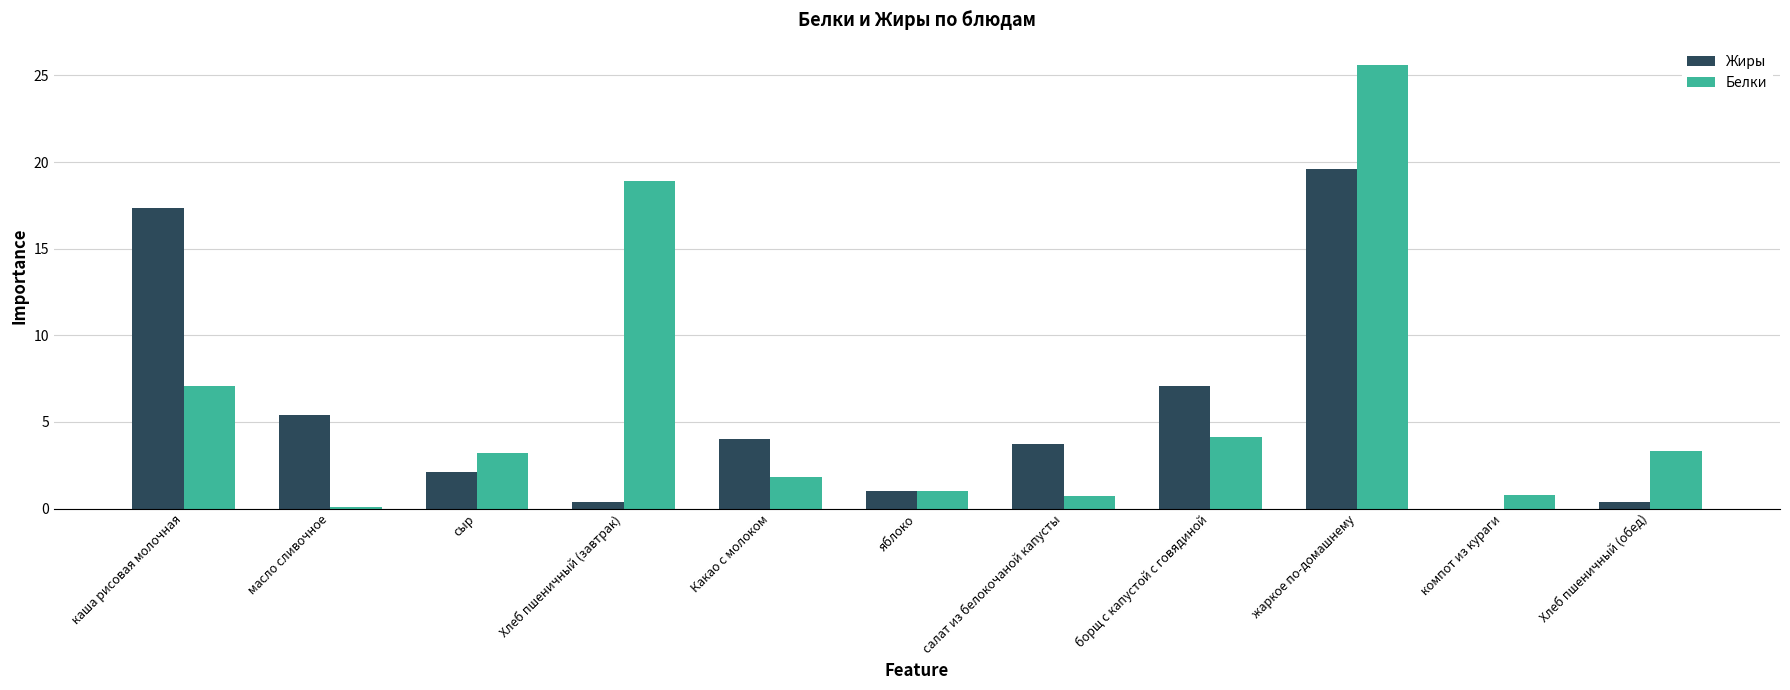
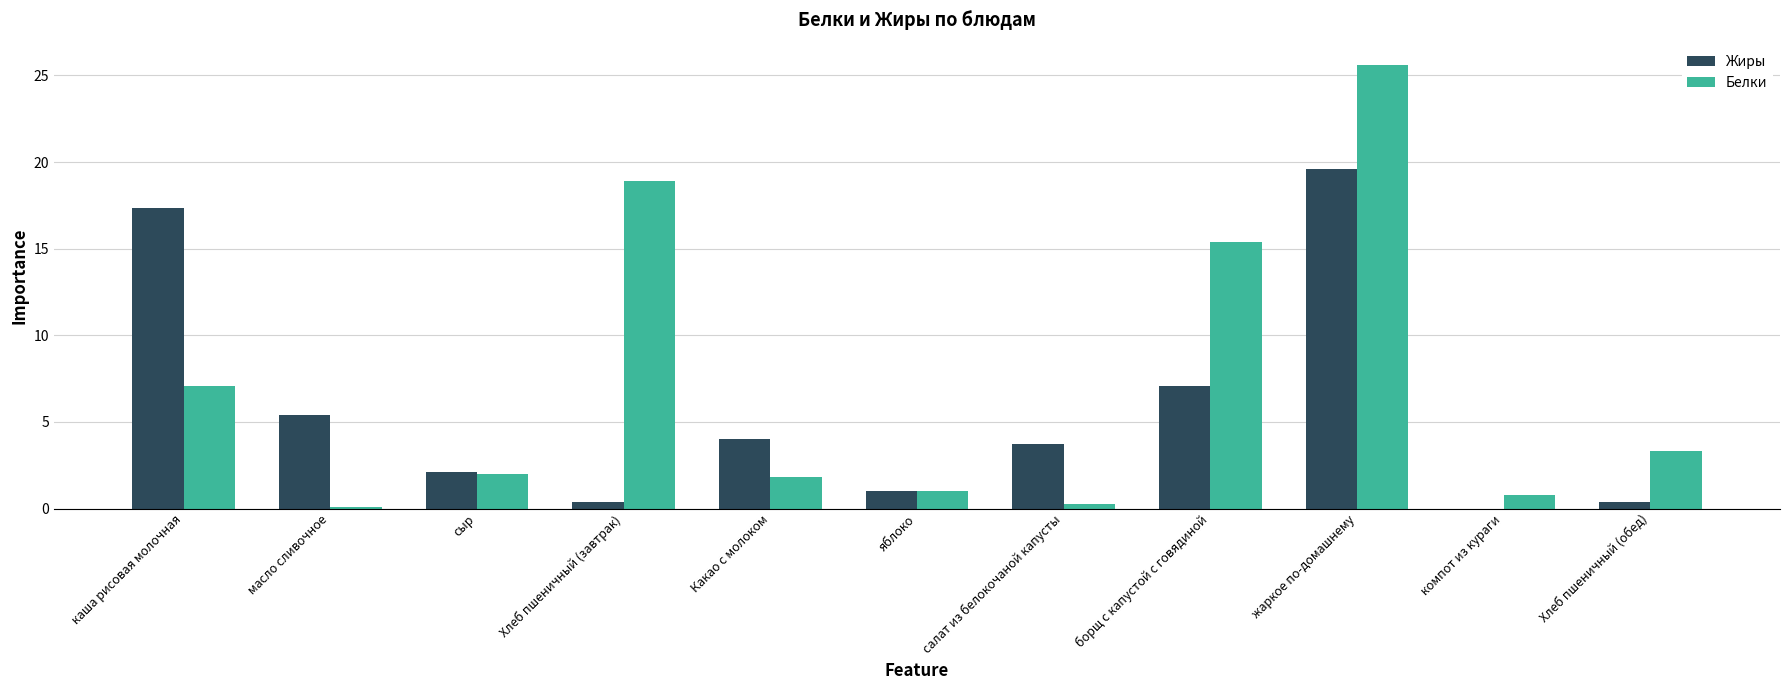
  {
    "Жиры": {
      "каша рисовая молочная": 17.4,
      "масло сливочное": 5.4,
      "сыр": 2.1,
      "Хлеб пшеничный (завтрак)": 0.4,
      "Какао с молоком": 4.0,
      "яблоко": 1.0,
      "салат из белокочаной капусты": 3.7,
      "борщ с капустой с говядиной": 7.1,
      "жаркое по-домашнему": 19.6,
      "компот из кураги": 0.0,
      "Хлеб пшеничный (обед)": 0.4
    },
    "Белки": {
      "каша рисовая молочная": 7.1,
-     "сыр": 3.2,
+     "сыр": 2.0,
      "Хлеб пшеничный (завтрак)": 18.9,
      "Какао с молоком": 1.8,
      "яблоко": 1.0,
-     "салат из белокочаной капусты": 0.7,
-     "борщ с капустой с говядиной": 4.1,
+     "салат из белокочаной капусты": 0.3,
+     "борщ с капустой с говядиной": 15.4,
      "жаркое по-домашнему": 25.6,
      "компот из кураги": 0.8,
      "Хлеб пшеничный (обед)": 3.3
    }
  }
